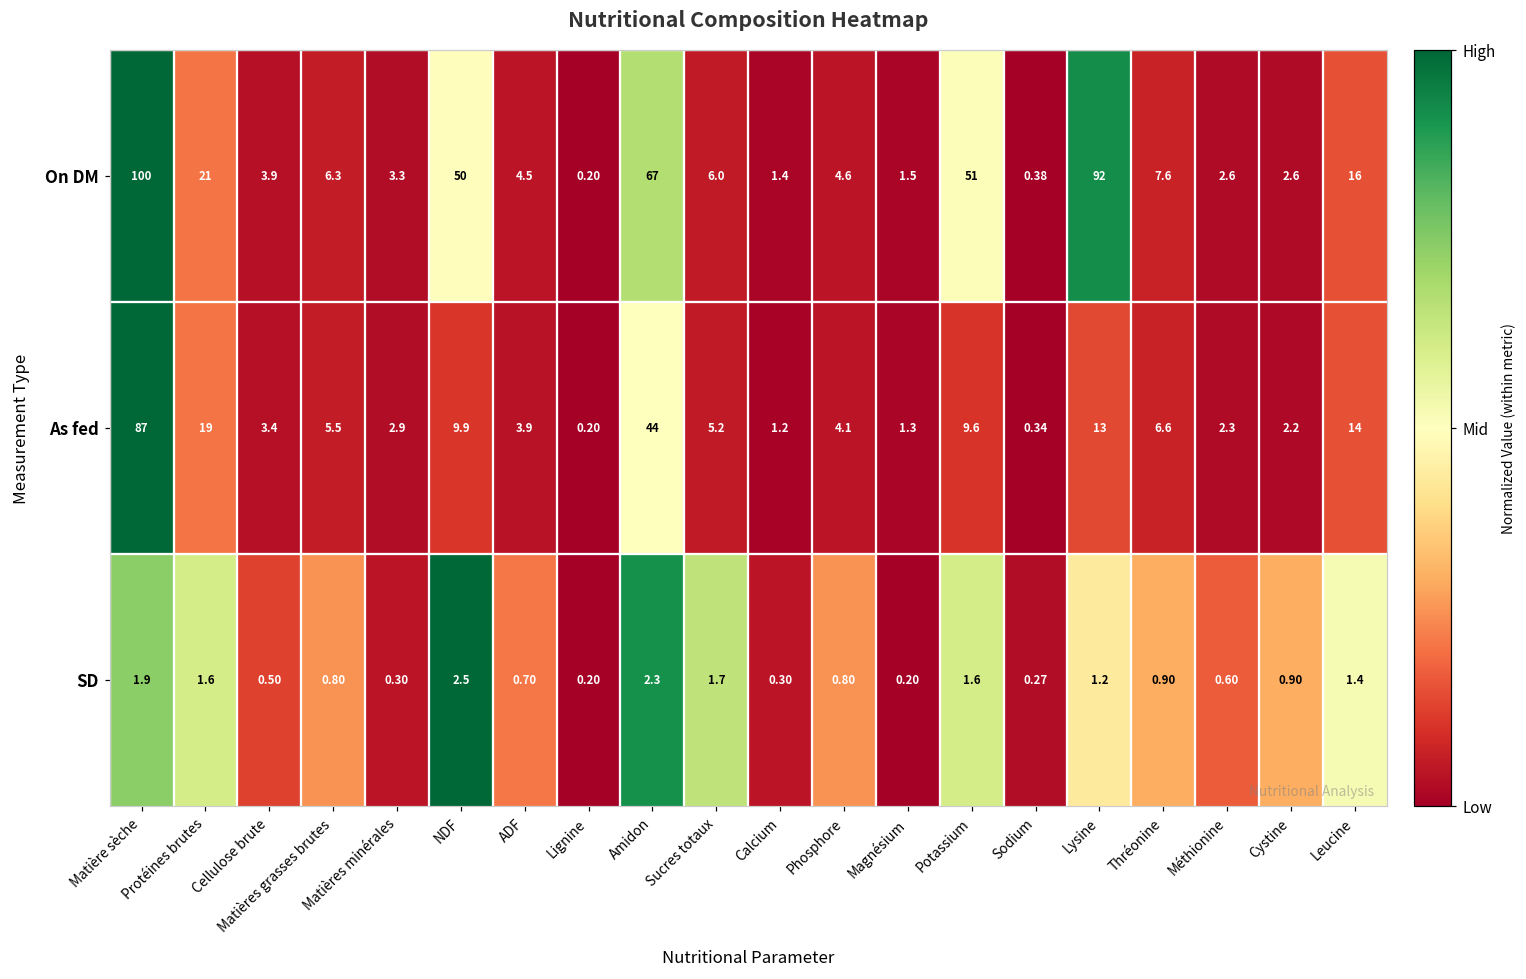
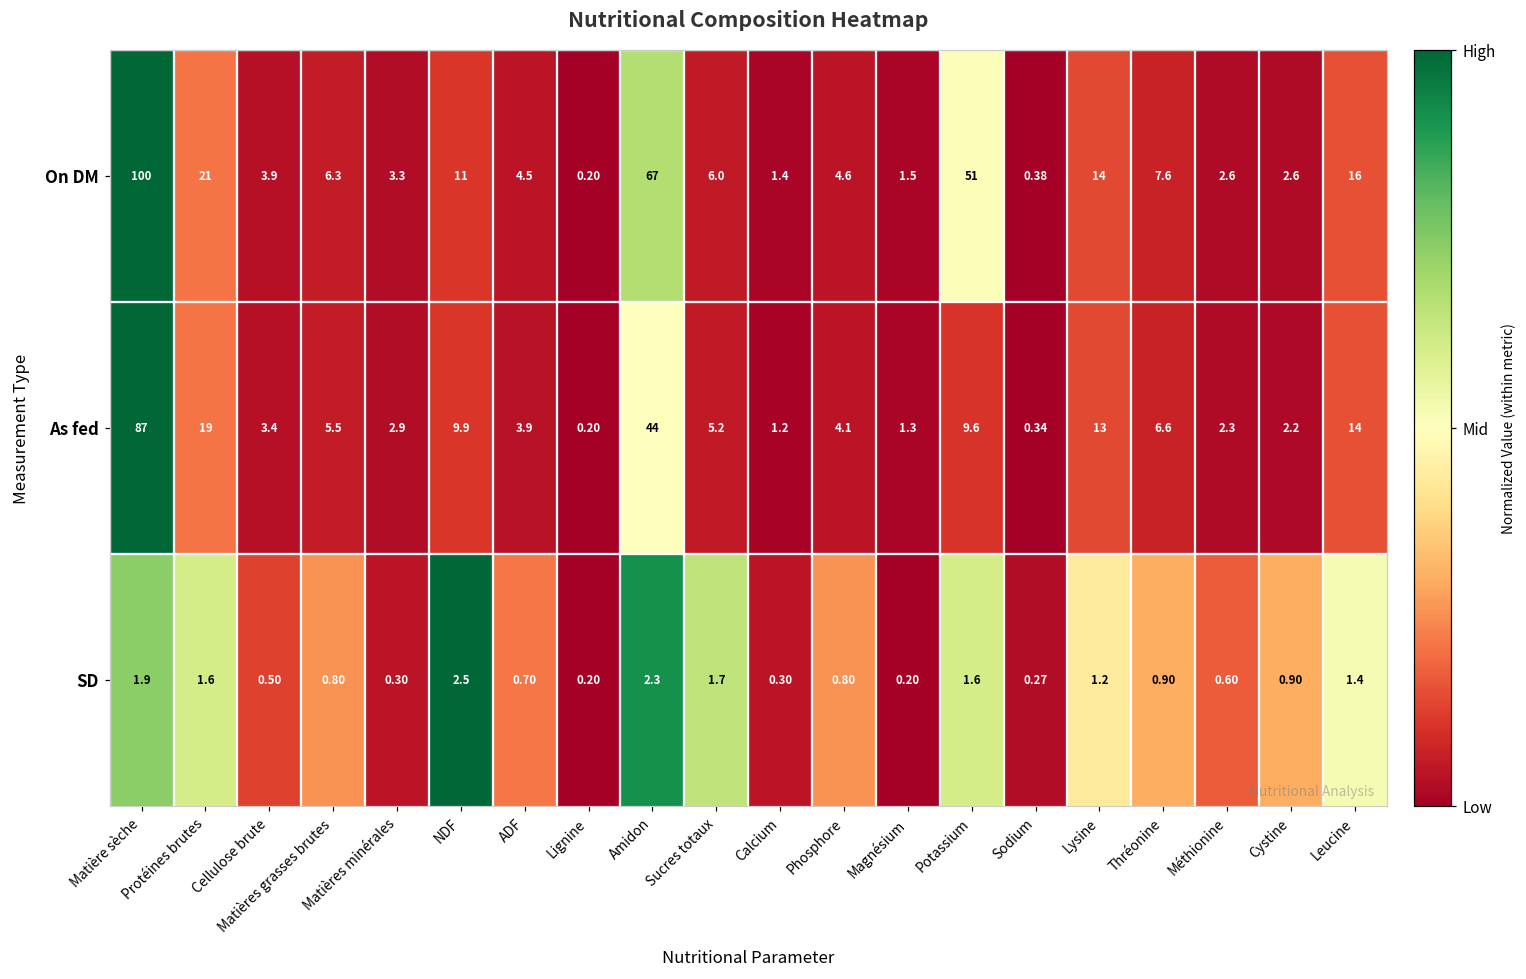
  {
    "On DM": {
      "Matière sèche": 100,
      "Protéines brutes": 21,
      "Cellulose brute": 3.9,
      "Matières grasses brutes": 6.3,
      "Matières minérales": 3.3,
-     "NDF": 50,
+     "NDF": 11,
      "ADF": 4.5,
      "Lignine": 0.20,
      "Amidon": 67,
      "Sucres totaux": 6.0,
      "Calcium": 1.4,
      "Phosphore": 4.6,
      "Magnésium": 1.5,
      "Potassium": 51,
      "Sodium": 0.38,
-     "Lysine": 92,
+     "Lysine": 14,
      "Thréonine": 7.6,
      "Méthionine": 2.6,
      "Cystine": 2.6,
      "Leucine": 16
    },
    "As fed": {
      "Matière sèche": 87,
      "Protéines brutes": 19,
      "Cellulose brute": 3.4,
      "Matières grasses brutes": 5.5,
      "Matières minérales": 2.9,
      "NDF": 9.9,
      "ADF": 3.9,
      "Lignine": 0.20,
      "Amidon": 44,
      "Sucres totaux": 5.2,
      "Calcium": 1.2,
      "Phosphore": 4.1,
      "Magnésium": 1.3,
      "Potassium": 9.6,
      "Sodium": 0.34,
      "Lysine": 13,
      "Thréonine": 6.6,
      "Méthionine": 2.3,
      "Cystine": 2.2,
      "Leucine": 14
    },
    "SD": {
      "Matière sèche": 1.9,
      "Protéines brutes": 1.6,
      "Cellulose brute": 0.50,
      "Matières grasses brutes": 0.80,
      "Matières minérales": 0.30,
      "NDF": 2.5,
      "ADF": 0.70,
      "Lignine": 0.20,
      "Amidon": 2.3,
      "Sucres totaux": 1.7,
      "Calcium": 0.30,
      "Phosphore": 0.80,
      "Magnésium": 0.20,
      "Potassium": 1.6,
      "Sodium": 0.27,
      "Lysine": 1.2,
      "Thréonine": 0.90,
      "Méthionine": 0.60,
      "Leucine": 1.4
    }
  }
